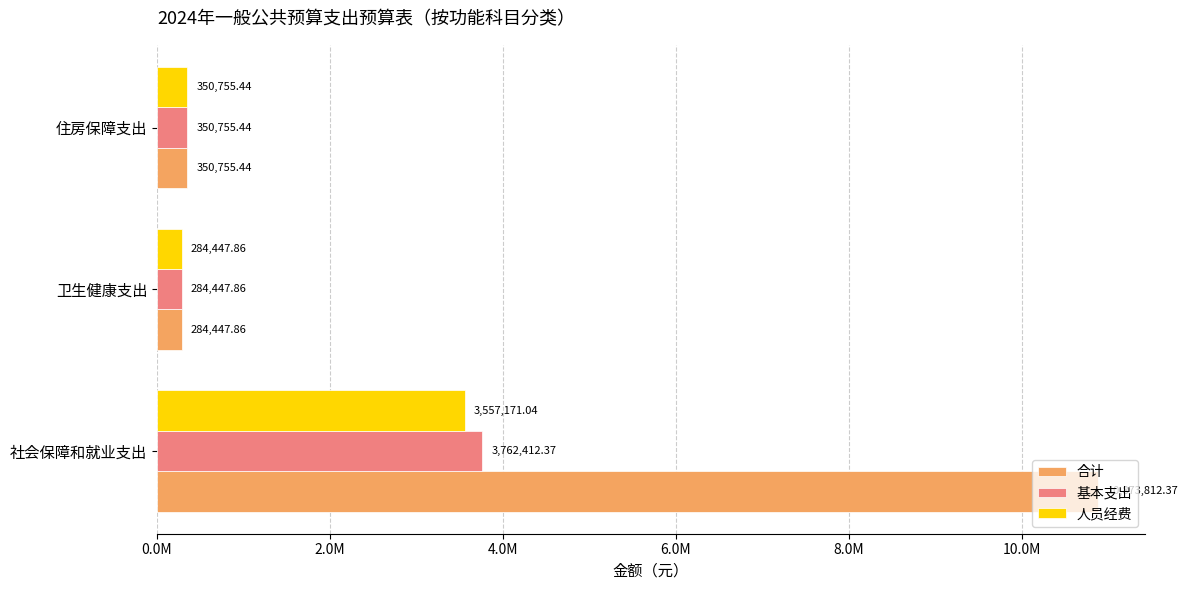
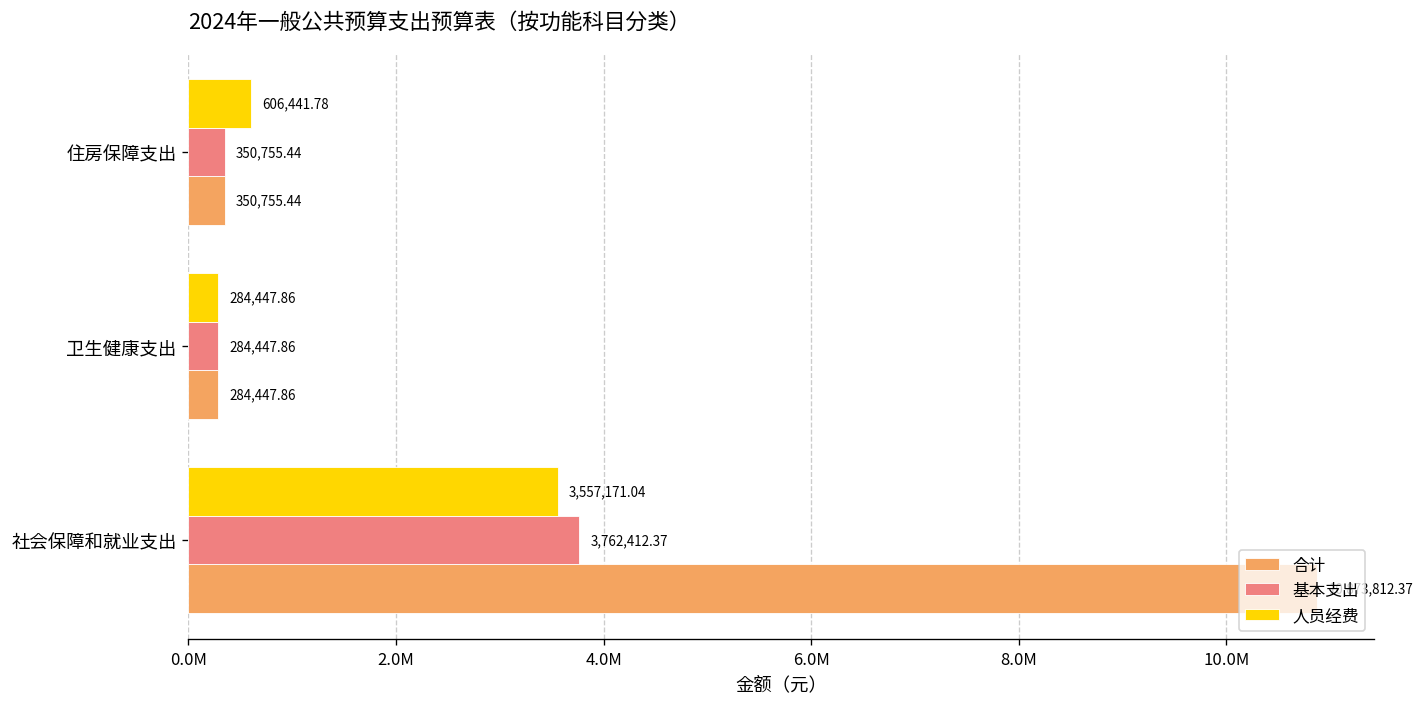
  {
    "人员经费": {
-     "住房保障支出": "350,755.44",
+     "住房保障支出": "606,441.78",
      "卫生健康支出": "284,447.86",
      "社会保障和就业支出": "3,557,171.04"
    }
  }
